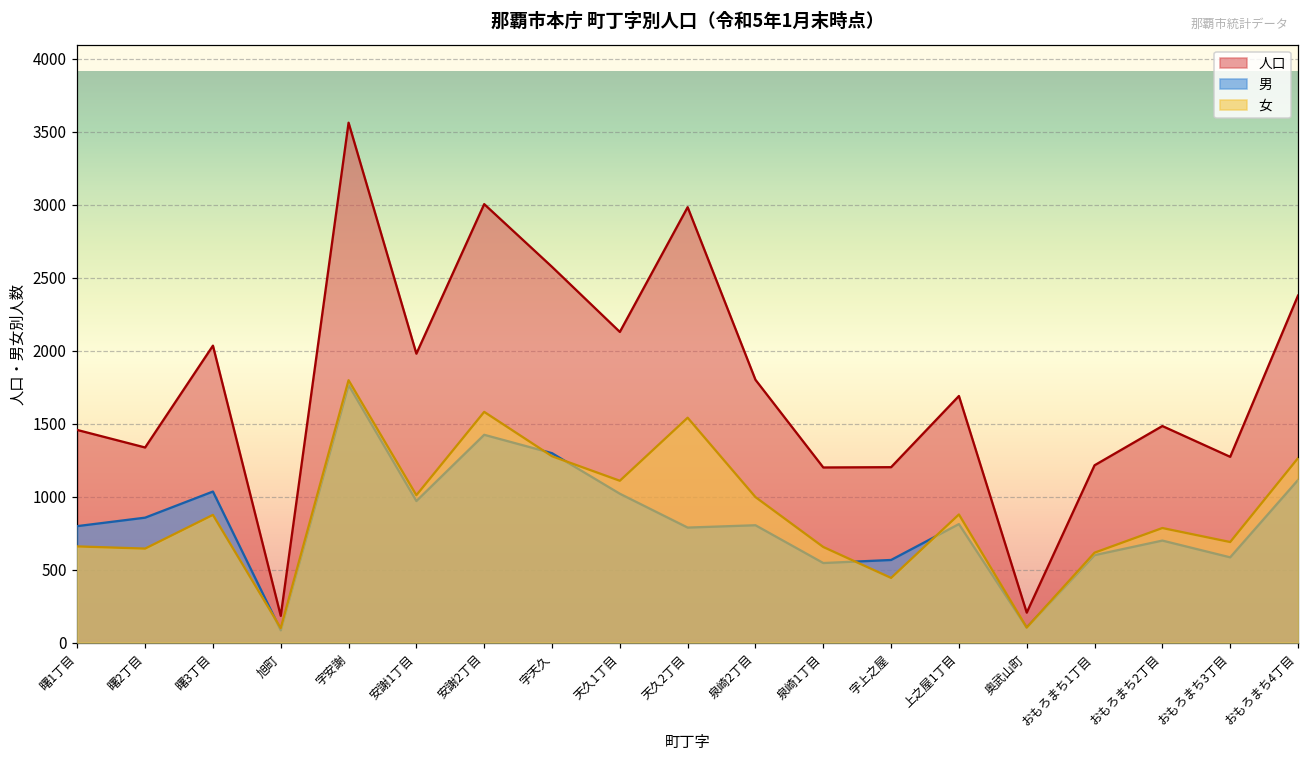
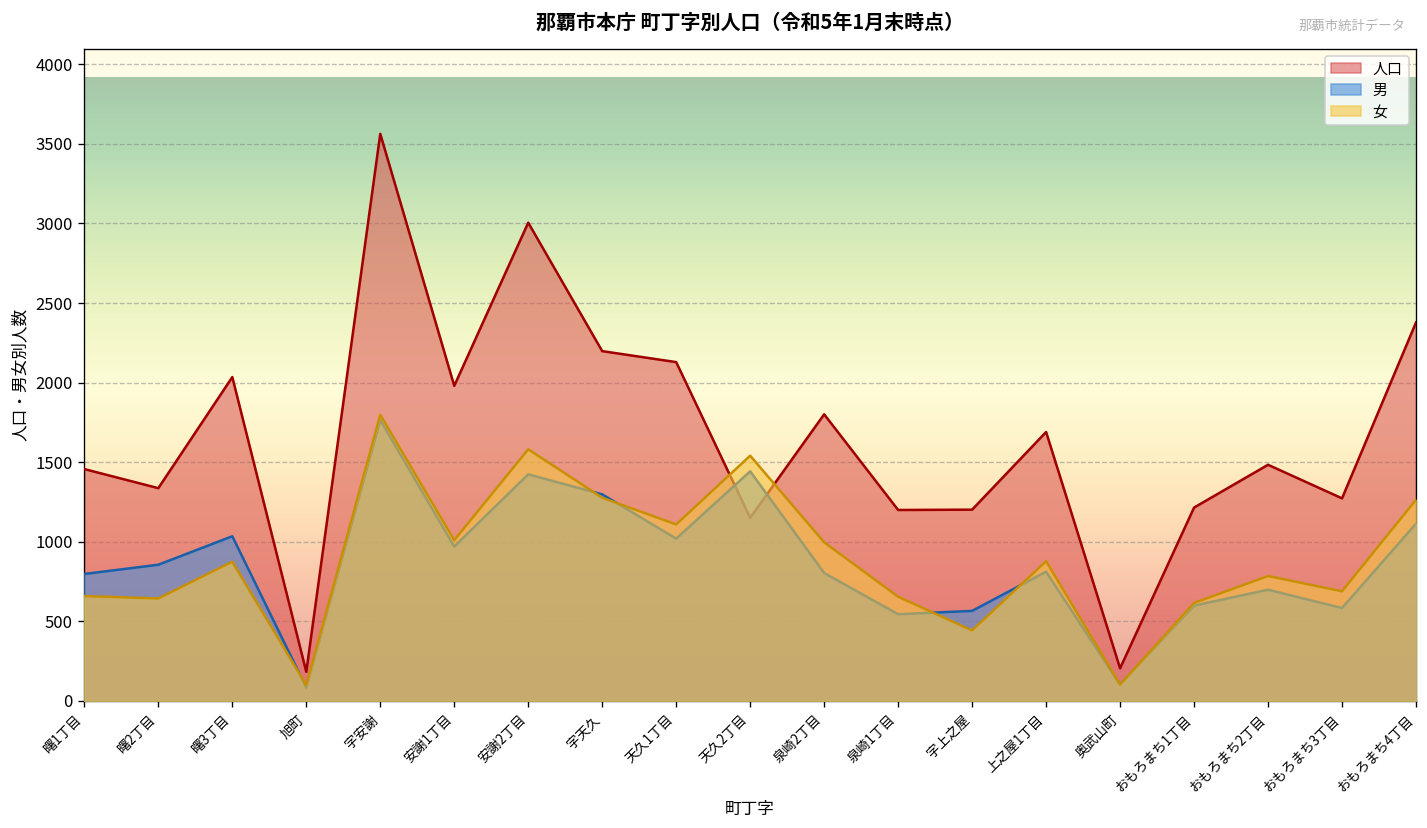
  {
    "人口": {
      "曙1丁目": 1460,
      "曙2丁目": 1340,
      "曙3丁目": 2040,
      "旭町": 180,
      "字安謝": 3560,
      "安謝1丁目": 1980,
      "安謝2丁目": 3010,
-     "字天久": 2580,
+     "字天久": 2200,
      "天久1丁目": 2130,
-     "天久2丁目": 2980,
+     "天久2丁目": 1150,
      "泉崎2丁目": 1800,
      "泉崎1丁目": 1200,
      "字上之屋": 1200,
      "上之屋1丁目": 1690,
      "奥武山町": 210,
      "おもろまち1丁目": 1220,
      "おもろまち2丁目": 1480,
      "おもろまち3丁目": 1270,
      "おもろまち4丁目": 2380
    },
    "男": {
      "曙1丁目": 800,
      "曙2丁目": 860,
      "曙3丁目": 1040,
      "字安謝": 1770,
      "安謝1丁目": 970,
      "安謝2丁目": 1420,
      "字天久": 1300,
      "天久1丁目": 1020,
-     "天久2丁目": 790,
+     "天久2丁目": 1440,
      "泉崎2丁目": 800,
      "泉崎1丁目": 550,
      "字上之屋": 570,
      "上之屋1丁目": 810,
      "おもろまち2丁目": 700,
      "おもろまち3丁目": 580,
      "おもろまち4丁目": 1110
    },
    "女": {
      "曙1丁目": 660,
      "曙2丁目": 640,
      "曙3丁目": 880,
      "字安謝": 1800,
      "安謝1丁目": 1010,
      "安謝2丁目": 1580,
      "字天久": 1280,
      "天久1丁目": 1110,
      "天久2丁目": 1540,
      "泉崎2丁目": 1000,
      "泉崎1丁目": 660,
      "字上之屋": 440,
      "上之屋1丁目": 880,
      "おもろまち2丁目": 790,
      "おもろまち3丁目": 690,
      "おもろまち4丁目": 1260
    }
  }
